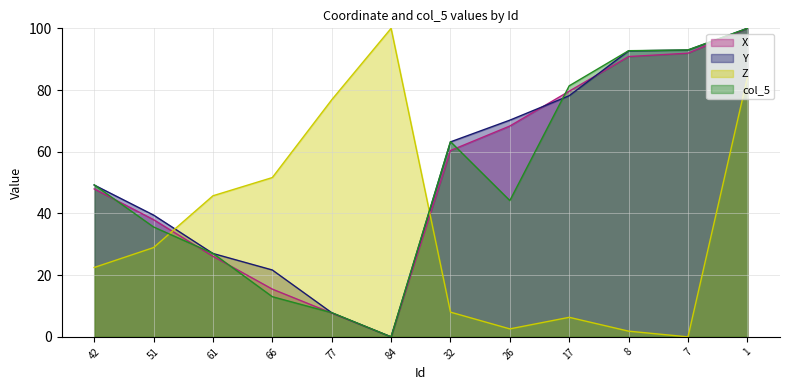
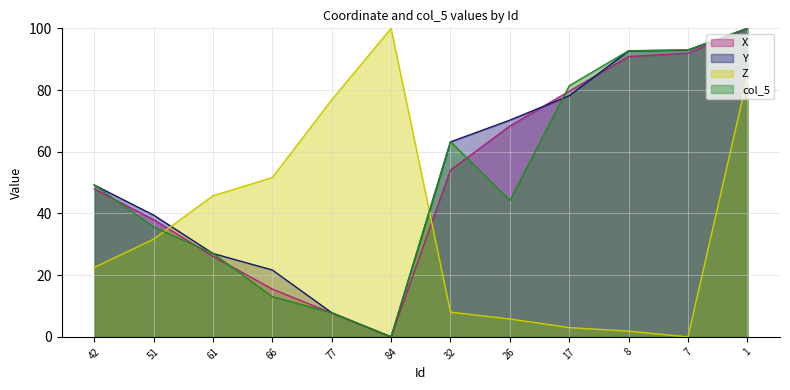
  {
    "X": {
      "42": 48,
      "51": 38,
      "61": 26,
      "66": 15,
-     "32": 60,
+     "32": 54,
      "26": 68,
      "17": 80,
      "8": 91,
      "7": 92
    },
    "Y": {
      "51": 39,
      "66": 22,
      "26": 70,
      "17": 78
    },
    "Z": {
      "42": 22,
-     "51": 29,
+     "51": 32,
      "61": 46,
      "66": 52,
      "77": 77,
      "84": 100,
      "32": 8,
-     "26": 3,
-     "17": 6,
+     "26": 6,
+     "17": 3,
      "8": 2,
      "7": 0
    },
    "col_5": {
      "51": 36,
      "66": 13,
      "26": 44,
      "17": 81
    }
  }
